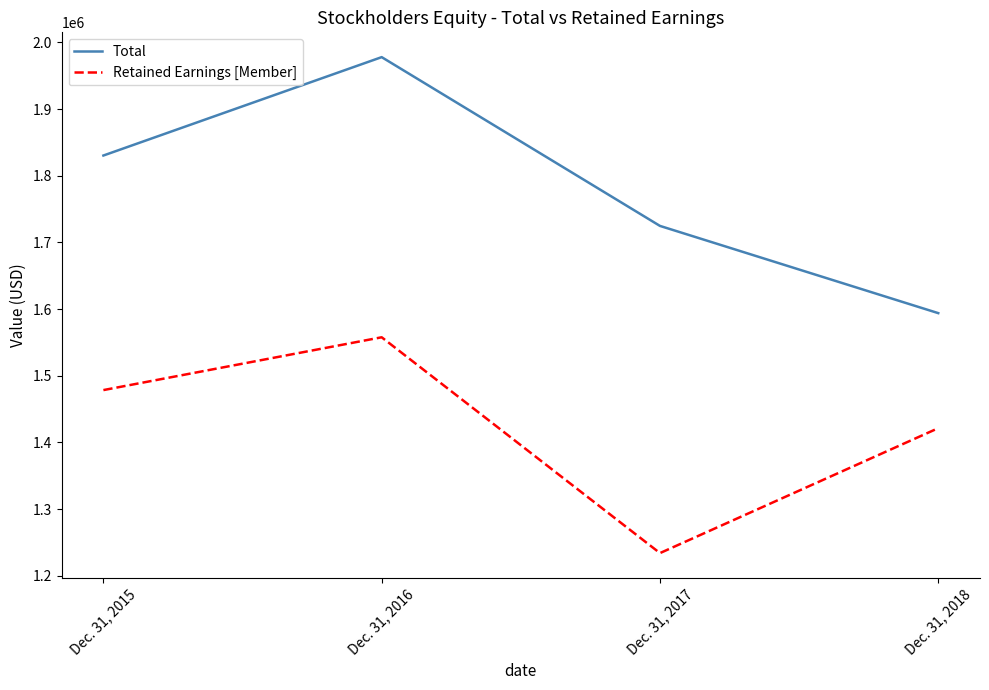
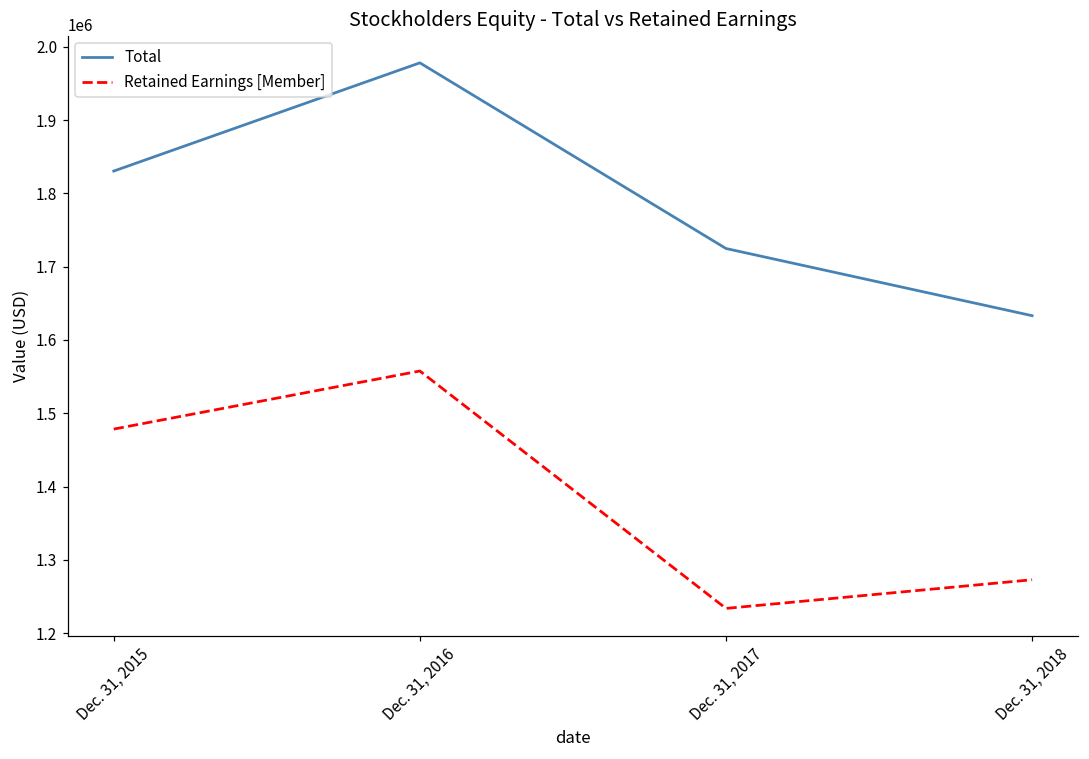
  {
    "Total": {
      "Dec. 31, 2015": 1830000,
      "Dec. 31, 2016": 1980000,
      "Dec. 31, 2017": 1720000,
-     "Dec. 31, 2018": 1590000
+     "Dec. 31, 2018": 1630000
    },
    "Retained Earnings [Member]": {
      "Dec. 31, 2015": 1480000,
      "Dec. 31, 2016": 1560000,
      "Dec. 31, 2017": 1230000,
-     "Dec. 31, 2018": 1420000
+     "Dec. 31, 2018": 1270000
    }
  }
